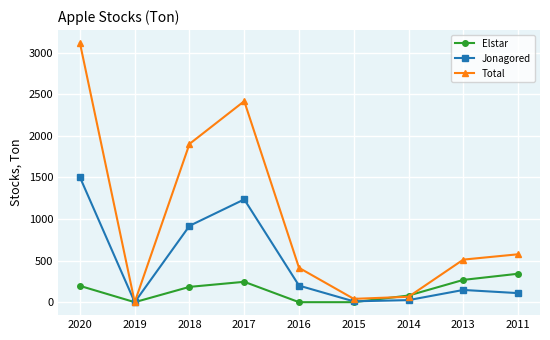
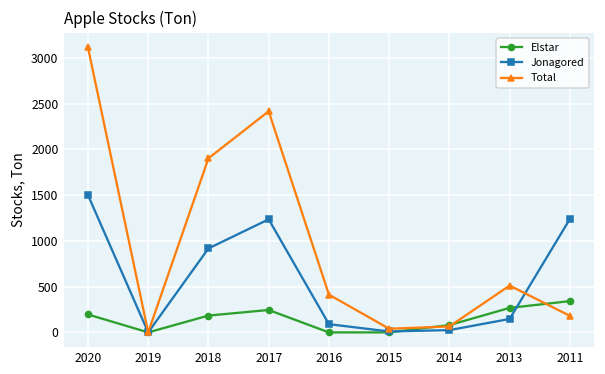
  {
    "Elstar": {
      "2020": 200,
      "2018": 200,
      "2017": 200,
      "2016": 0,
      "2013": 300,
      "2011": 300
    },
    "Jonagored": {
      "2020": 1500,
      "2018": 900,
      "2017": 1200,
-     "2016": 200,
+     "2016": 100,
      "2014": 0,
      "2013": 100,
-     "2011": 100
+     "2011": 1200
    },
    "Total": {
      "2020": 3100,
      "2018": 1900,
      "2017": 2400,
      "2016": 400,
      "2013": 500,
-     "2011": 600
+     "2011": 200
    }
  }
